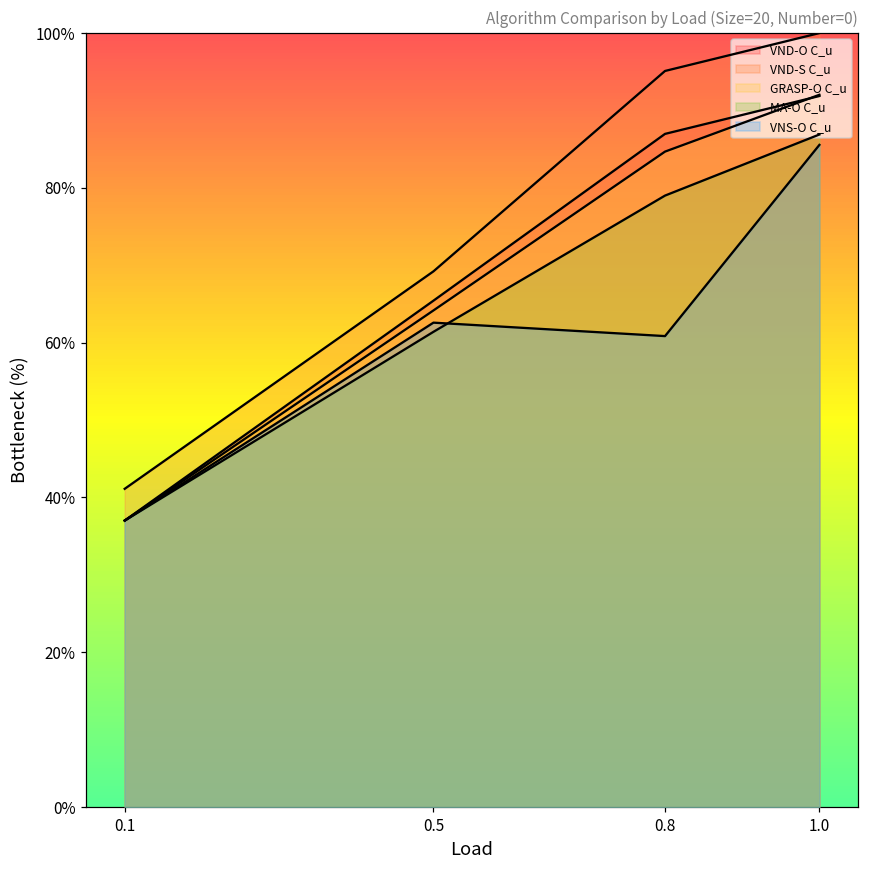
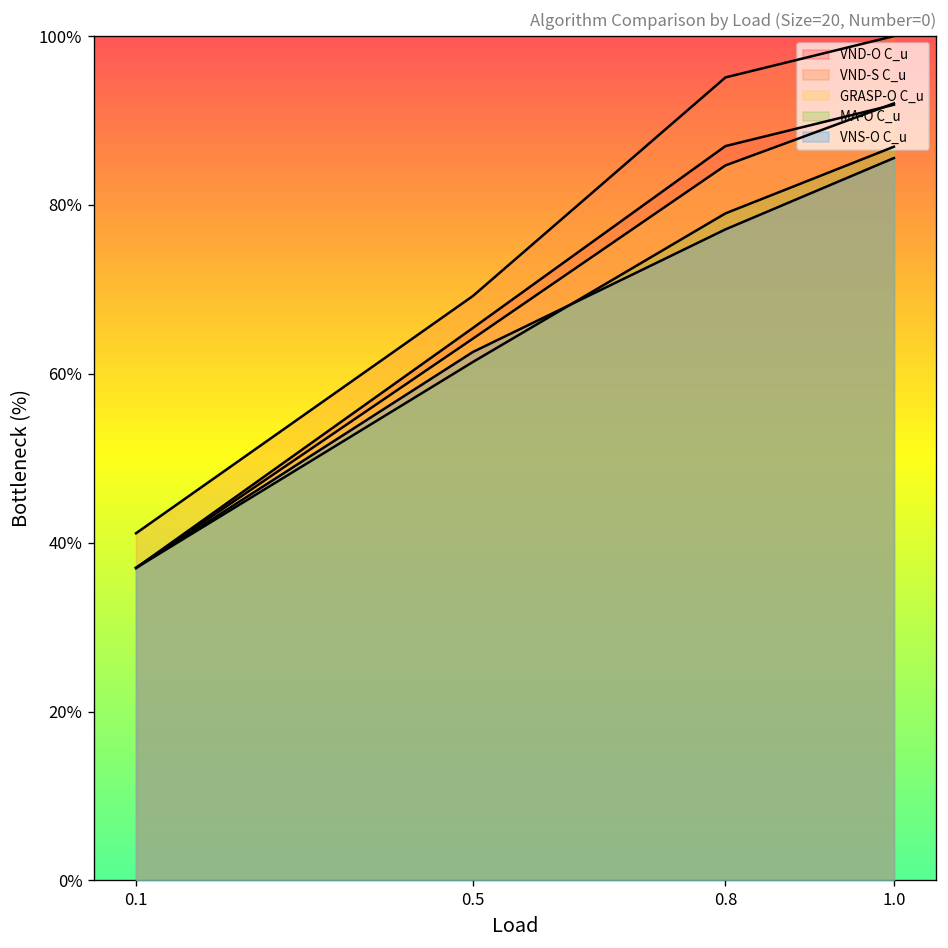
  {
    "VNS-O C_u": {
      "0.5": "63%",
-     "0.8": "61%",
+     "0.8": "77%",
      "1.0": "86%"
    }
  }
